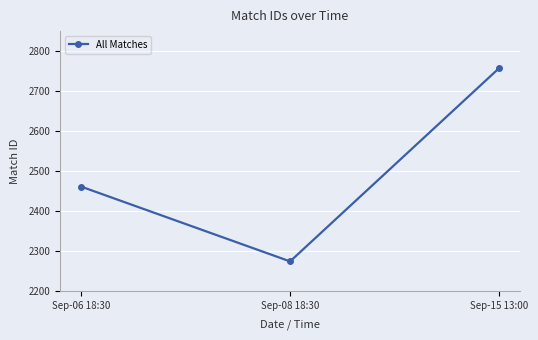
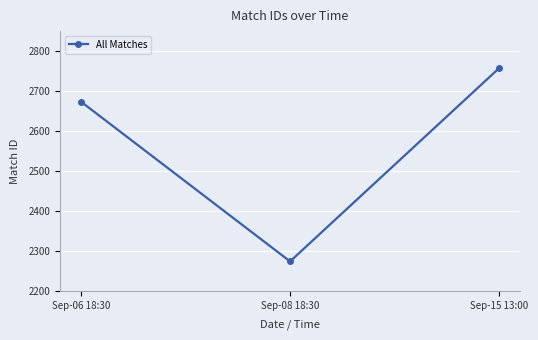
  {
-   "Sep-06 18:30": 2460,
+   "Sep-06 18:30": 2670,
    "Sep-08 18:30": 2280,
    "Sep-15 13:00": 2760
  }
